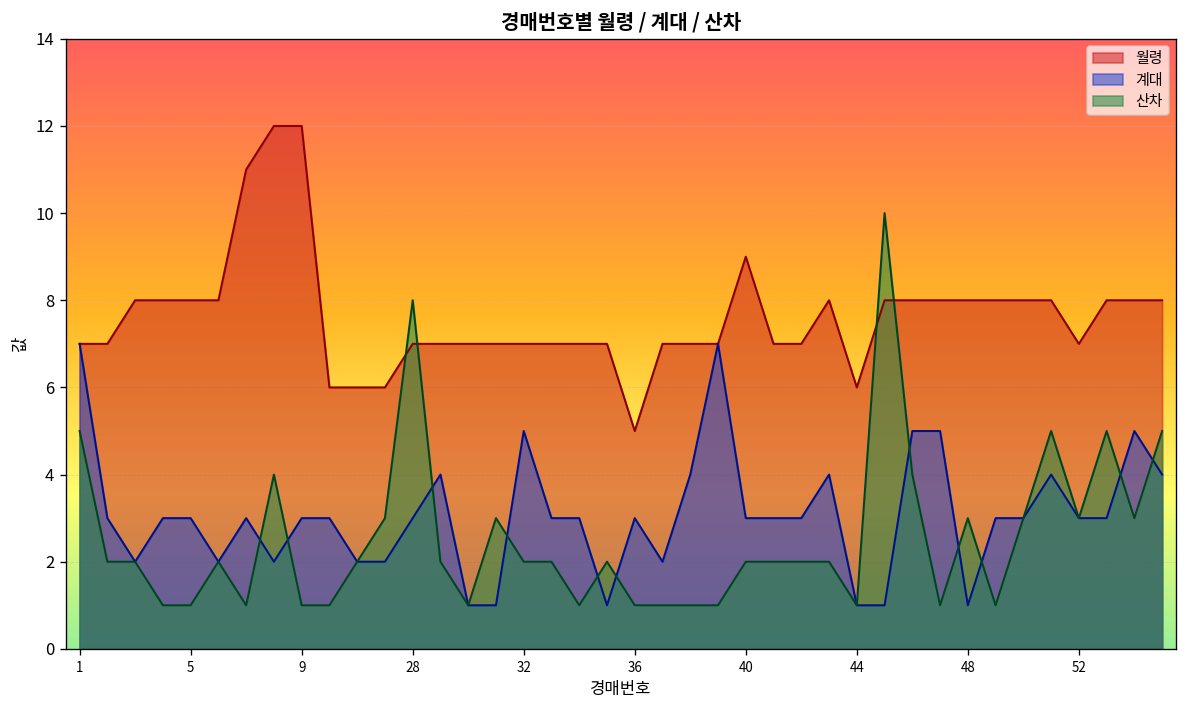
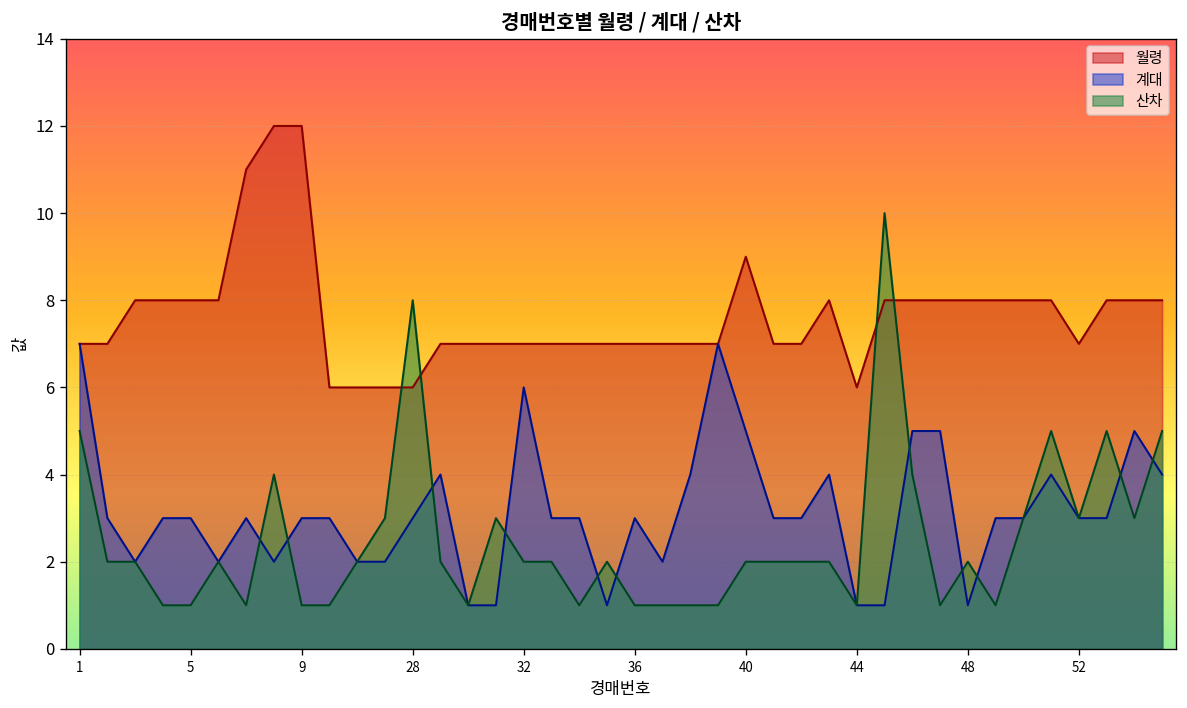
  {
    "월령": {
      "5": 8,
      "9": 12,
-     "28": 7,
+     "28": 6,
      "32": 7,
-     "36": 5,
+     "36": 7,
      "40": 9,
      "44": 6,
      "48": 8,
      "52": 7
    },
    "계대": {
      "5": 3,
      "9": 3,
      "28": 3,
-     "32": 5,
+     "32": 6,
      "36": 3,
-     "40": 3,
+     "40": 5,
      "48": 1
    },
    "산차": {
      "1": 5,
      "5": 1,
      "9": 1,
      "28": 8,
      "32": 2,
      "36": 1,
      "40": 2,
-     "48": 3
+     "48": 2
    }
  }
